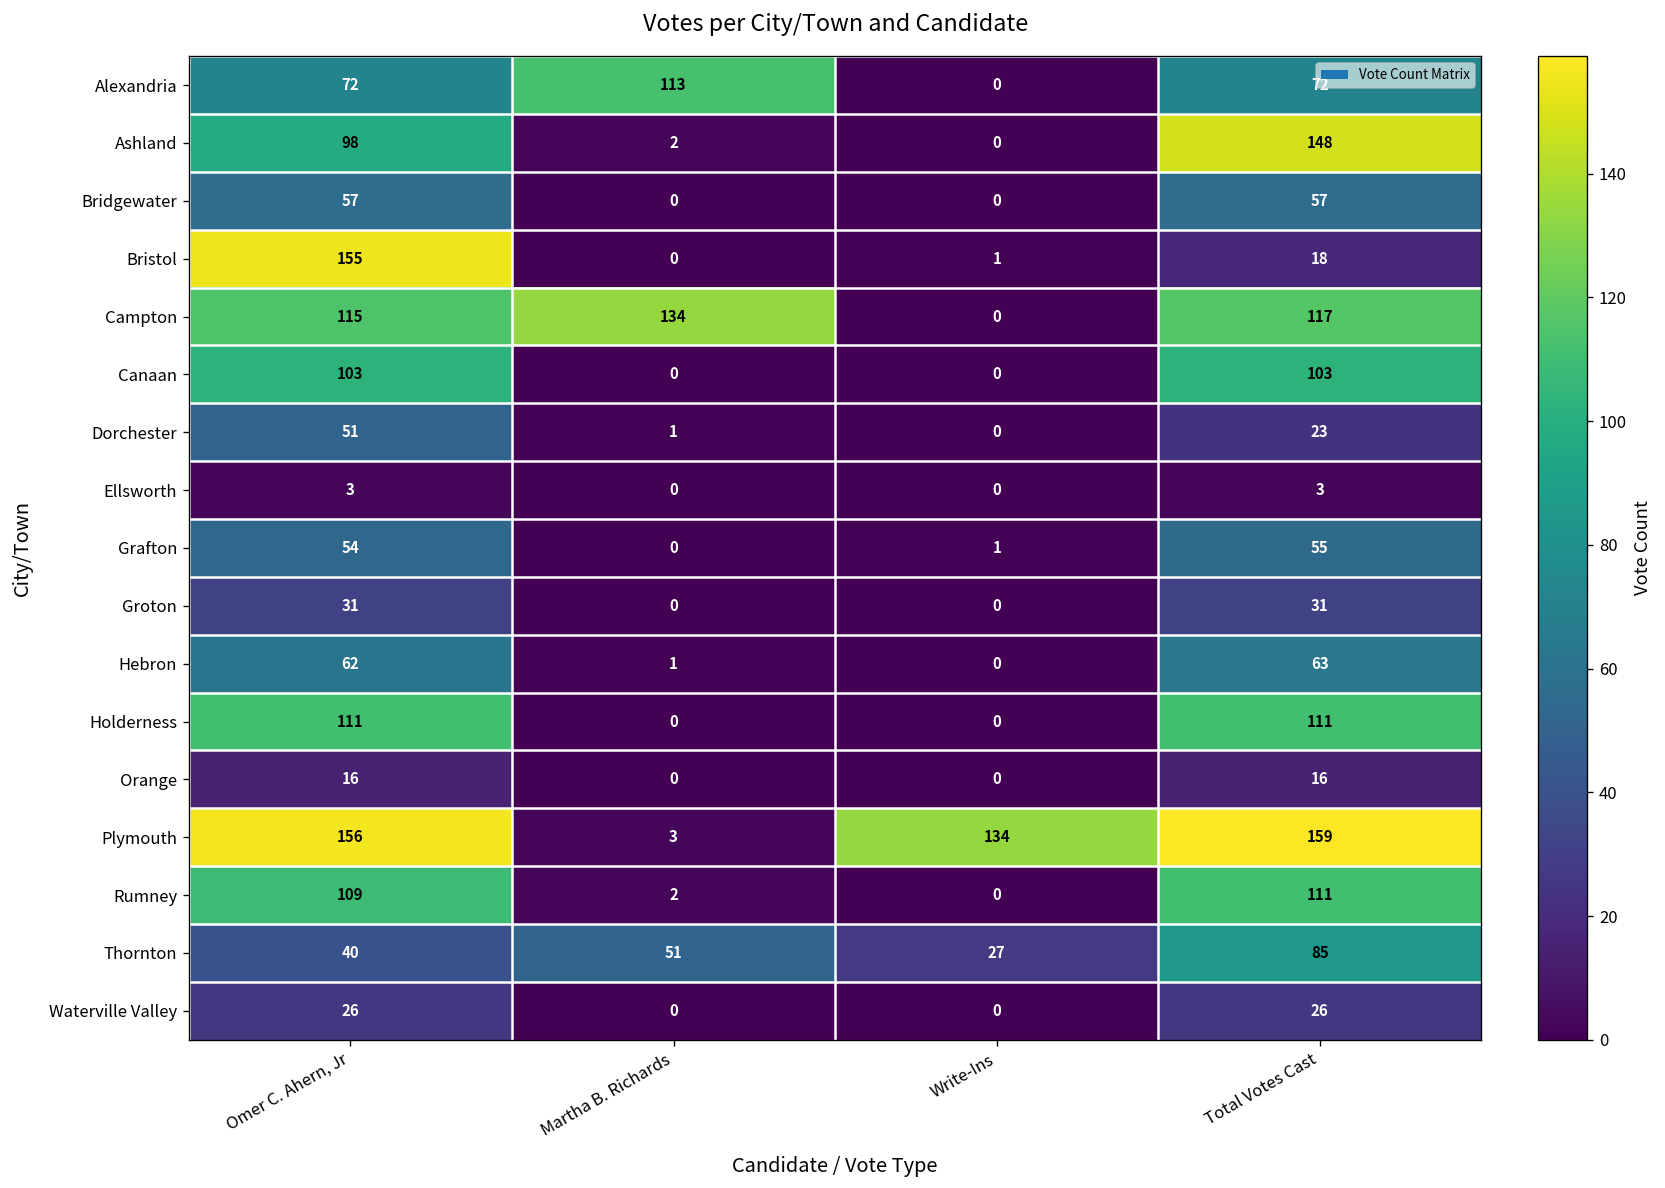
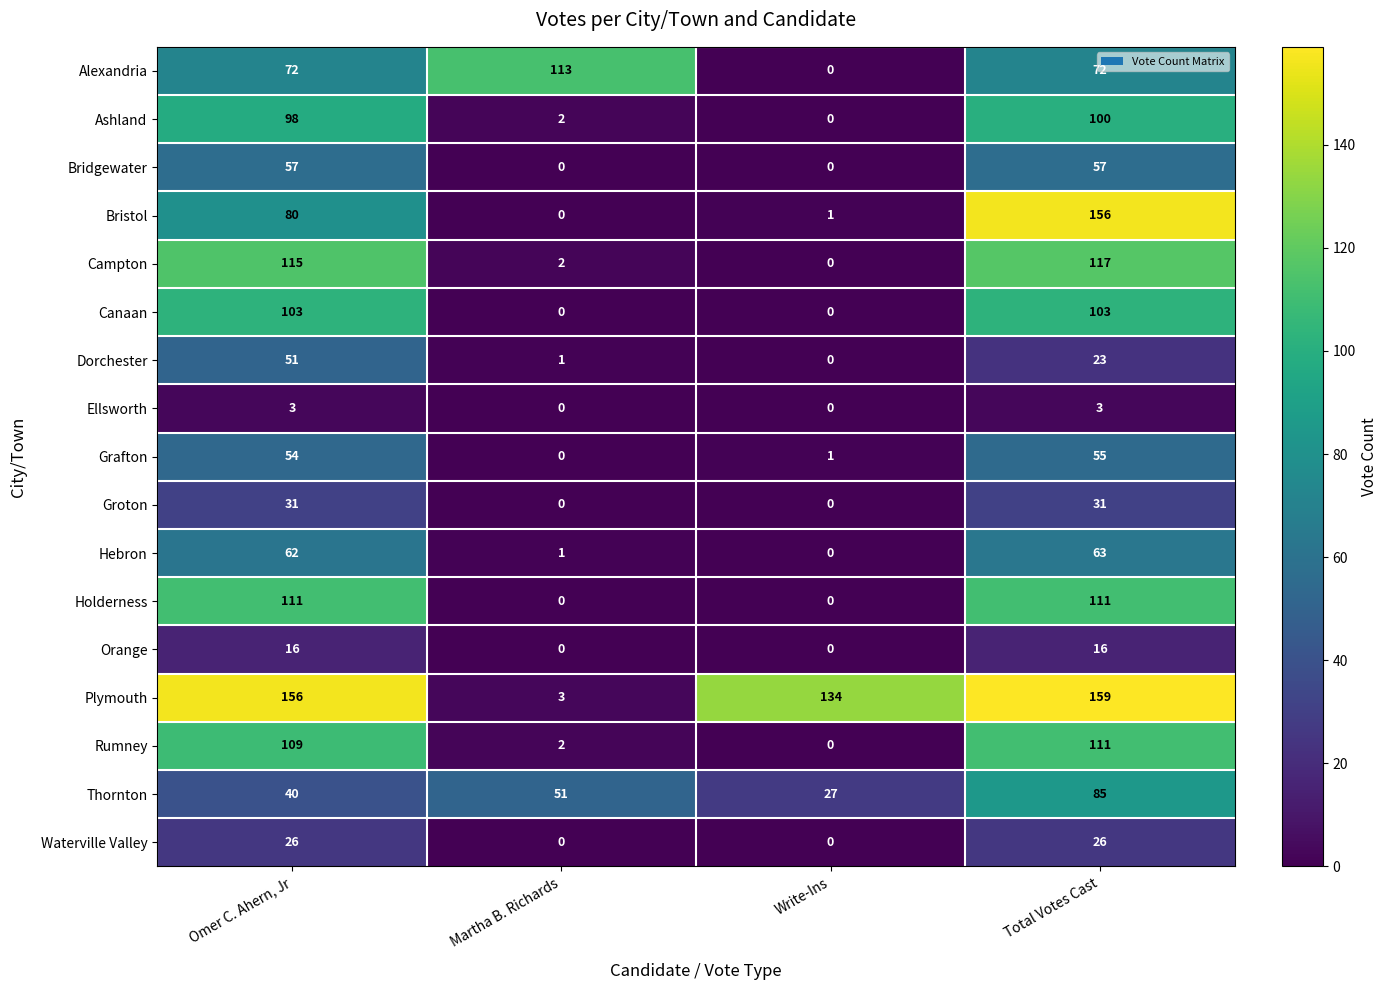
  {
    "Alexandria": {
      "Omer C. Ahern, Jr": 72,
      "Martha B. Richards": 113,
      "Write-Ins": 0
    },
    "Ashland": {
      "Omer C. Ahern, Jr": 98,
      "Martha B. Richards": 2,
      "Write-Ins": 0,
-     "Total Votes Cast": 148
+     "Total Votes Cast": 100
    },
    "Bridgewater": {
      "Omer C. Ahern, Jr": 57,
      "Martha B. Richards": 0,
      "Write-Ins": 0,
      "Total Votes Cast": 57
    },
    "Bristol": {
-     "Omer C. Ahern, Jr": 155,
+     "Omer C. Ahern, Jr": 80,
      "Martha B. Richards": 0,
      "Write-Ins": 1,
-     "Total Votes Cast": 18
+     "Total Votes Cast": 156
    },
    "Campton": {
      "Omer C. Ahern, Jr": 115,
-     "Martha B. Richards": 134,
+     "Martha B. Richards": 2,
      "Write-Ins": 0,
      "Total Votes Cast": 117
    },
    "Canaan": {
      "Omer C. Ahern, Jr": 103,
      "Martha B. Richards": 0,
      "Write-Ins": 0,
      "Total Votes Cast": 103
    },
    "Dorchester": {
      "Omer C. Ahern, Jr": 51,
      "Martha B. Richards": 1,
      "Write-Ins": 0,
      "Total Votes Cast": 23
    },
    "Ellsworth": {
      "Omer C. Ahern, Jr": 3,
      "Martha B. Richards": 0,
      "Write-Ins": 0,
      "Total Votes Cast": 3
    },
    "Grafton": {
      "Omer C. Ahern, Jr": 54,
      "Martha B. Richards": 0,
      "Write-Ins": 1,
      "Total Votes Cast": 55
    },
    "Groton": {
      "Omer C. Ahern, Jr": 31,
      "Martha B. Richards": 0,
      "Write-Ins": 0,
      "Total Votes Cast": 31
    },
    "Hebron": {
      "Omer C. Ahern, Jr": 62,
      "Martha B. Richards": 1,
      "Write-Ins": 0,
      "Total Votes Cast": 63
    },
    "Holderness": {
      "Omer C. Ahern, Jr": 111,
      "Martha B. Richards": 0,
      "Write-Ins": 0,
      "Total Votes Cast": 111
    },
    "Orange": {
      "Omer C. Ahern, Jr": 16,
      "Martha B. Richards": 0,
      "Write-Ins": 0,
      "Total Votes Cast": 16
    },
    "Plymouth": {
      "Omer C. Ahern, Jr": 156,
      "Martha B. Richards": 3,
      "Write-Ins": 134,
      "Total Votes Cast": 159
    },
    "Rumney": {
      "Omer C. Ahern, Jr": 109,
      "Martha B. Richards": 2,
      "Write-Ins": 0,
      "Total Votes Cast": 111
    },
    "Thornton": {
      "Omer C. Ahern, Jr": 40,
      "Martha B. Richards": 51,
      "Write-Ins": 27,
      "Total Votes Cast": 85
    },
    "Waterville Valley": {
      "Omer C. Ahern, Jr": 26,
      "Martha B. Richards": 0,
      "Write-Ins": 0,
      "Total Votes Cast": 26
    }
  }
